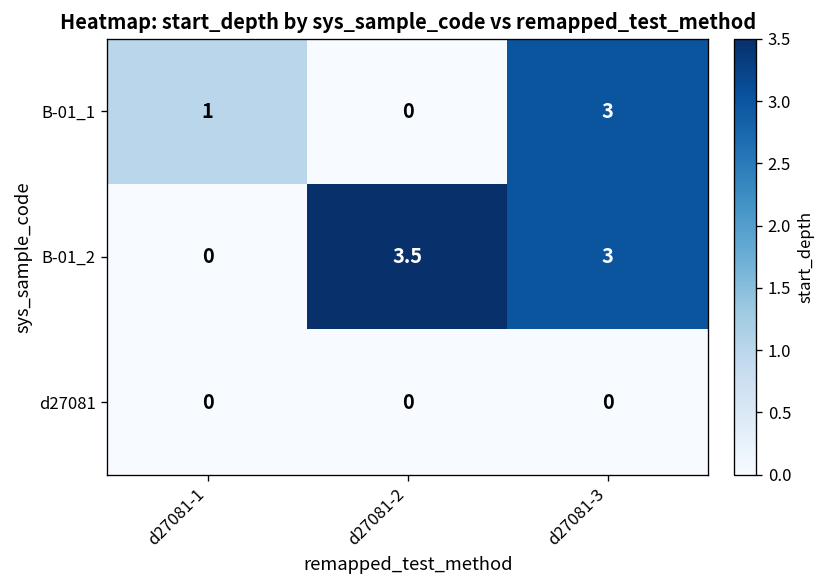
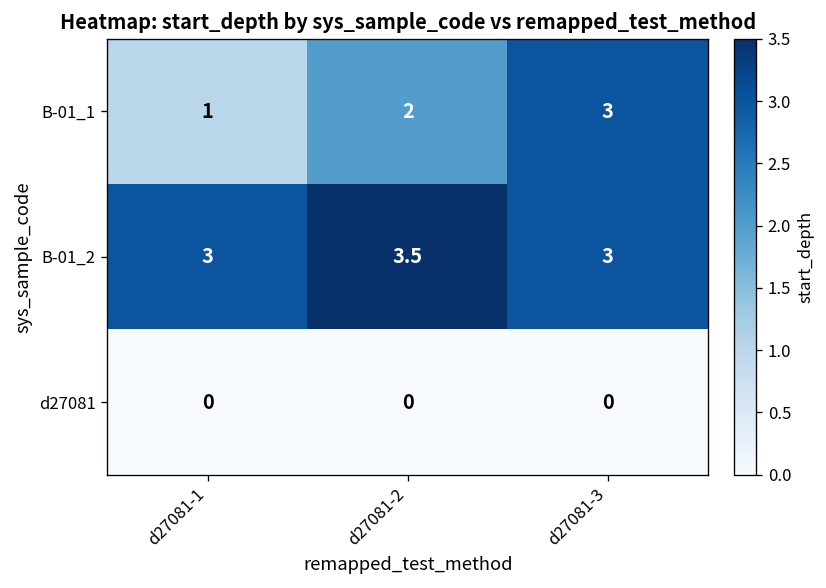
  {
    "B-01_1": {
      "d27081-1": 1,
-     "d27081-2": 0,
+     "d27081-2": 2,
      "d27081-3": 3
    },
    "B-01_2": {
-     "d27081-1": 0,
+     "d27081-1": 3,
      "d27081-2": 3.5,
      "d27081-3": 3
    },
    "d27081": {
      "d27081-1": 0,
      "d27081-2": 0,
      "d27081-3": 0
    }
  }
